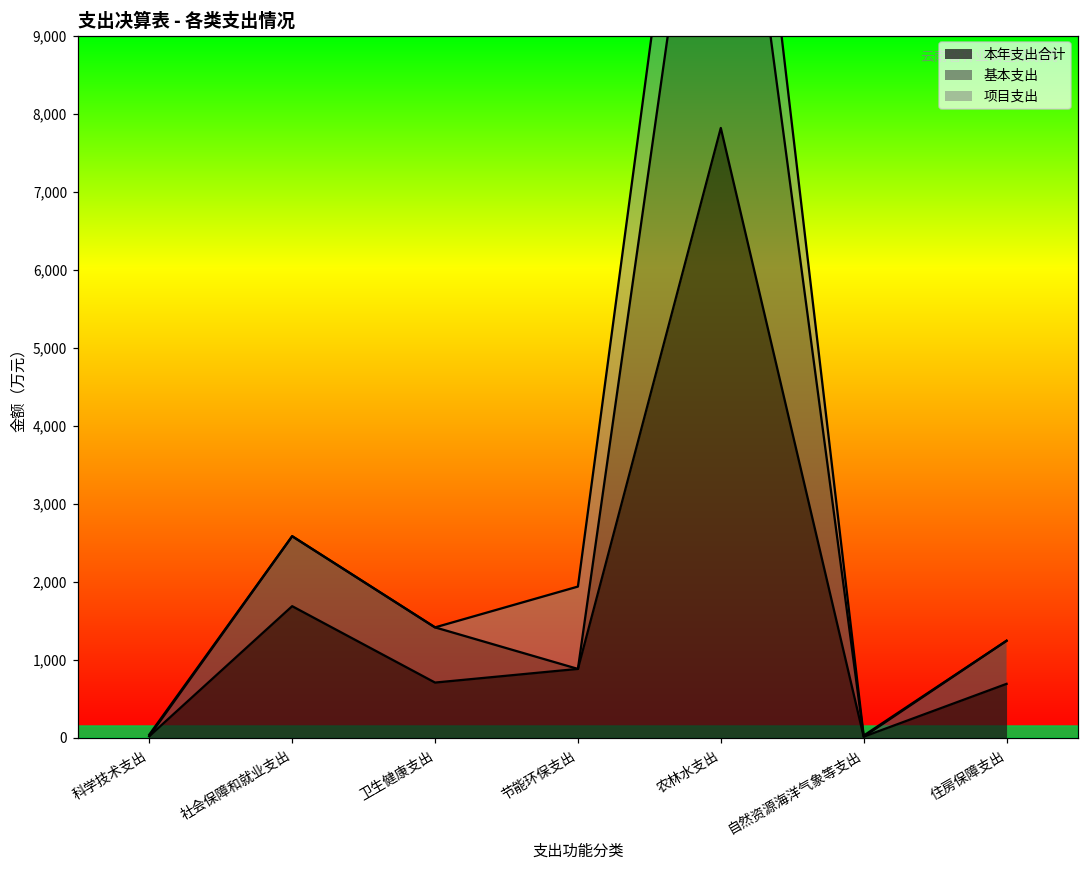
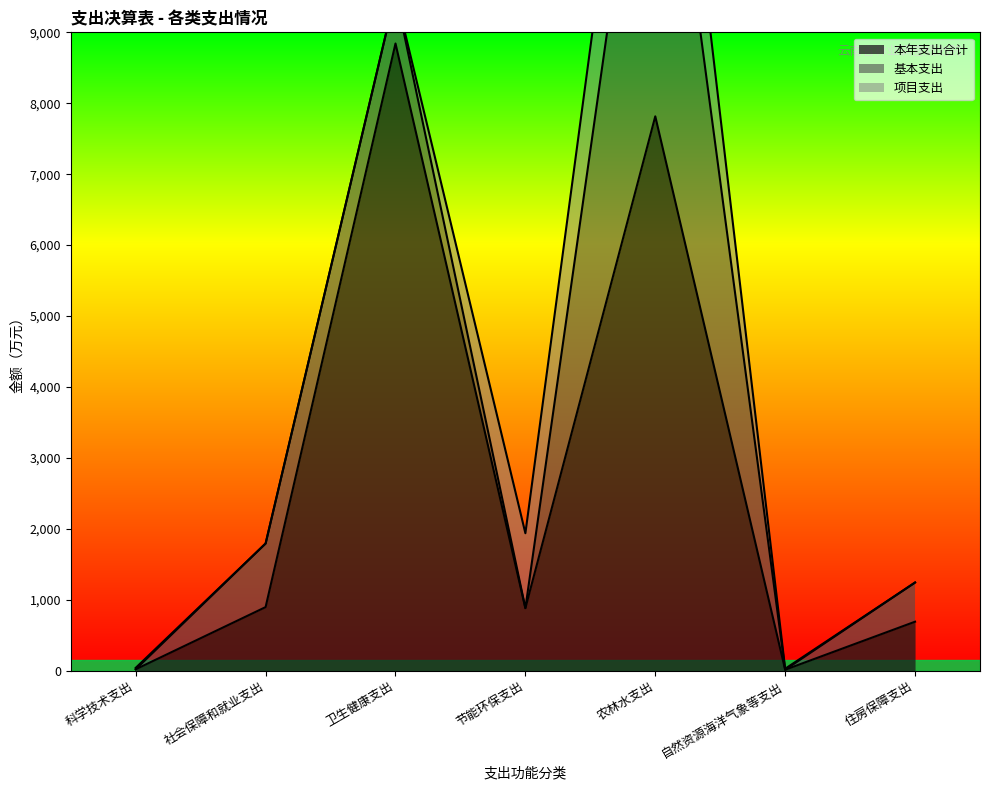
  {
    "本年支出合计": {
-     "社会保障和就业支出": "1,700",
-     "卫生健康支出": "700",
+     "社会保障和就业支出": "900",
+     "卫生健康支出": "8,800",
      "农林水支出": "7,800",
      "住房保障支出": "700"
    }
  }
